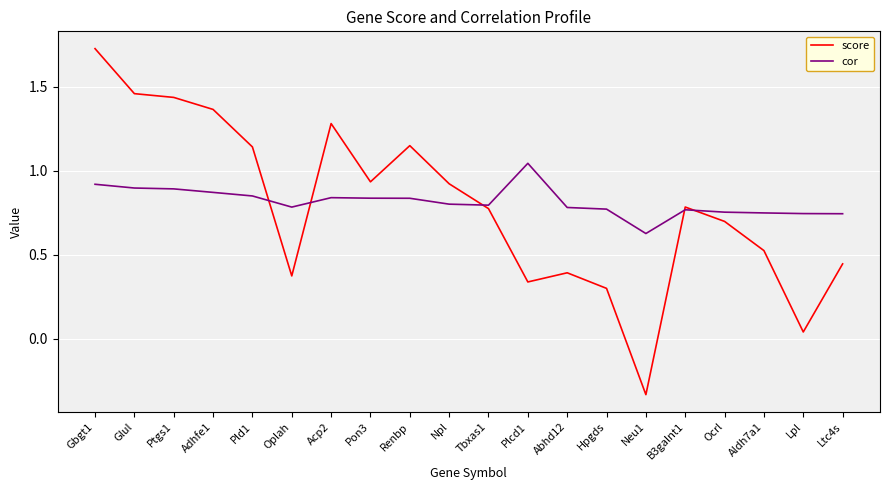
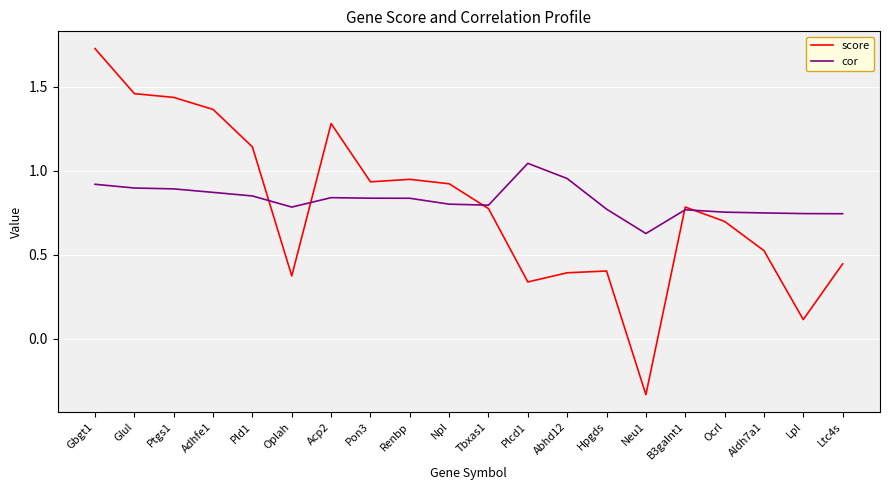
  {
    "score": {
      "Gbgt1": 1.73,
      "Glul": 1.46,
      "Ptgs1": 1.44,
      "Adhfe1": 1.37,
      "Pld1": 1.14,
      "Oplah": 0.37,
      "Acp2": 1.28,
      "Pon3": 0.93,
-     "Renbp": 1.15,
+     "Renbp": 0.95,
      "Npl": 0.92,
      "Tbxas1": 0.77,
      "Plcd1": 0.34,
      "Abhd12": 0.39,
-     "Hpgds": 0.30,
+     "Hpgds": 0.40,
      "Neu1": -0.33,
      "B3galnt1": 0.78,
      "Ocrl": 0.70,
      "Aldh7a1": 0.52,
-     "Lpl": 0.04,
+     "Lpl": 0.11,
      "Ltc4s": 0.45
    },
    "cor": {
      "Gbgt1": 0.92,
      "Glul": 0.90,
      "Ptgs1": 0.89,
      "Adhfe1": 0.87,
      "Pld1": 0.85,
      "Oplah": 0.78,
      "Acp2": 0.84,
      "Pon3": 0.84,
      "Renbp": 0.84,
      "Npl": 0.80,
      "Tbxas1": 0.80,
      "Plcd1": 1.04,
-     "Abhd12": 0.78,
+     "Abhd12": 0.95,
      "Hpgds": 0.77,
      "Neu1": 0.63,
      "B3galnt1": 0.77,
      "Ocrl": 0.75,
      "Aldh7a1": 0.75,
      "Lpl": 0.75,
      "Ltc4s": 0.74
    }
  }
